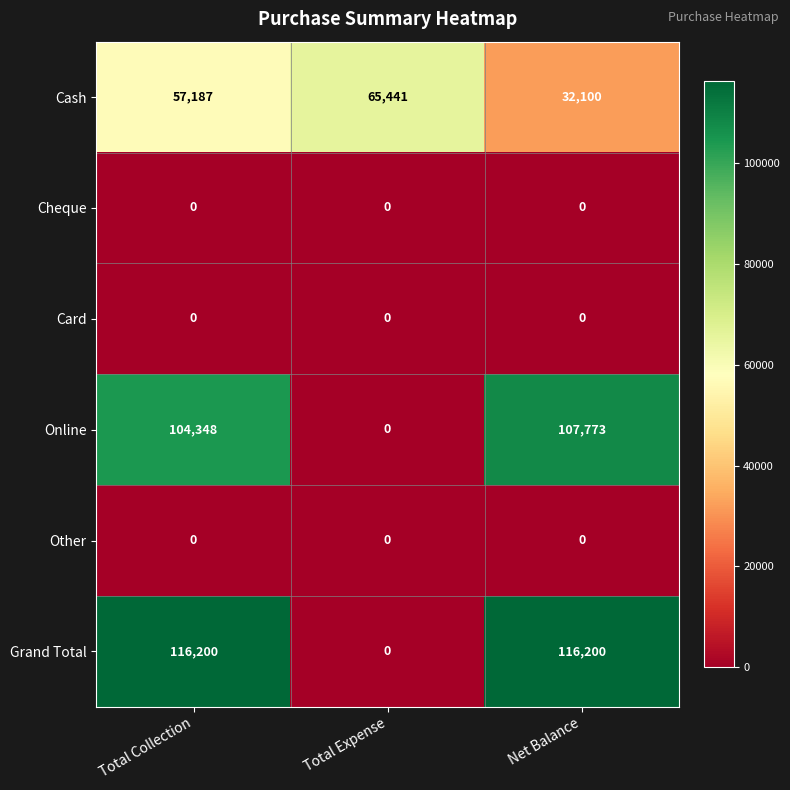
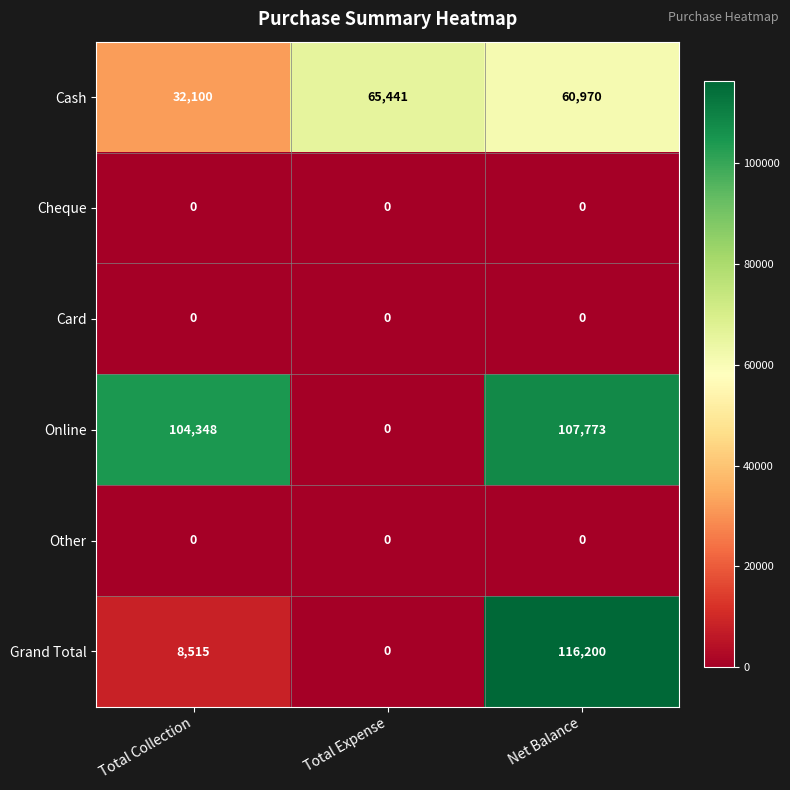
  {
    "Cash": {
-     "Total Collection": "57,187",
+     "Total Collection": "32,100",
      "Total Expense": "65,441",
-     "Net Balance": "32,100"
+     "Net Balance": "60,970"
    },
    "Cheque": {
      "Total Collection": "0",
      "Total Expense": "0",
      "Net Balance": "0"
    },
    "Card": {
      "Total Collection": "0",
      "Total Expense": "0",
      "Net Balance": "0"
    },
    "Online": {
      "Total Collection": "104,348",
      "Total Expense": "0",
      "Net Balance": "107,773"
    },
    "Other": {
      "Total Collection": "0",
      "Total Expense": "0",
      "Net Balance": "0"
    },
    "Grand Total": {
-     "Total Collection": "116,200",
+     "Total Collection": "8,515",
      "Total Expense": "0",
      "Net Balance": "116,200"
    }
  }
